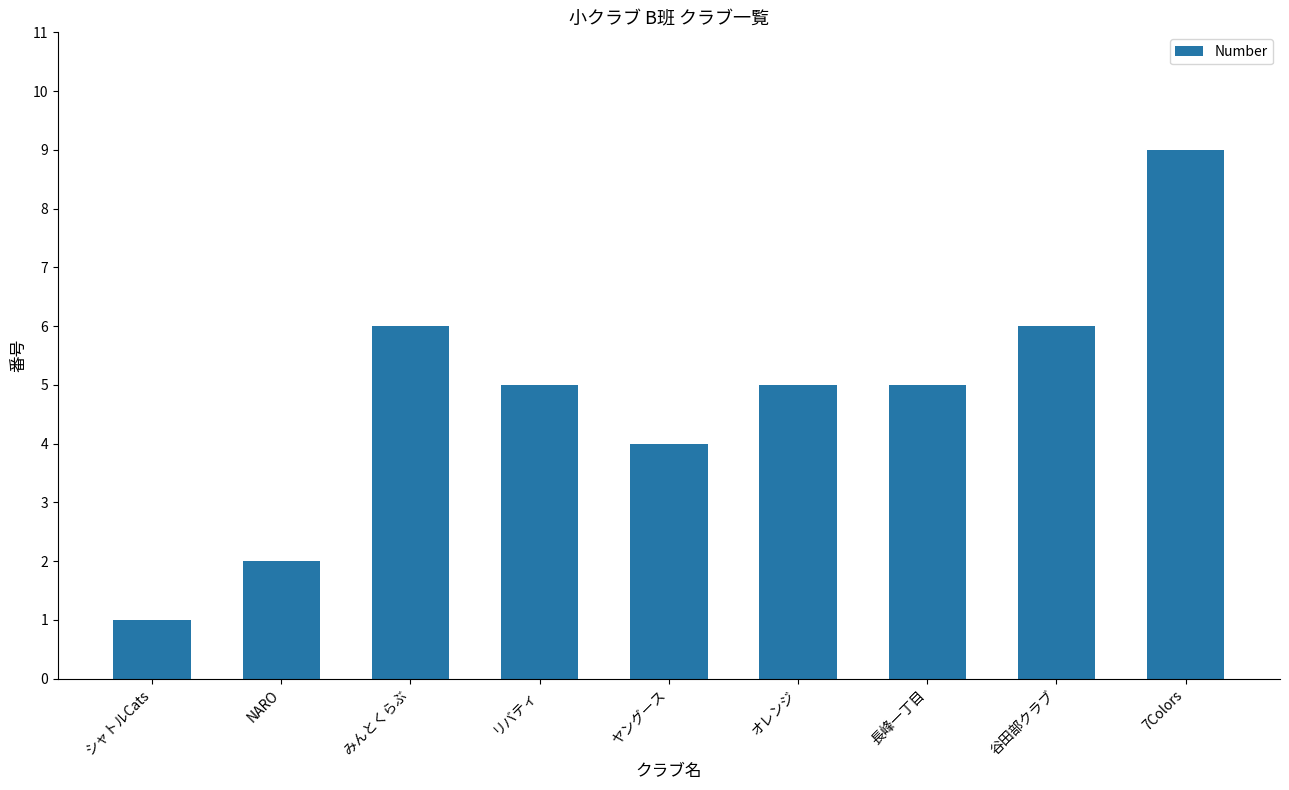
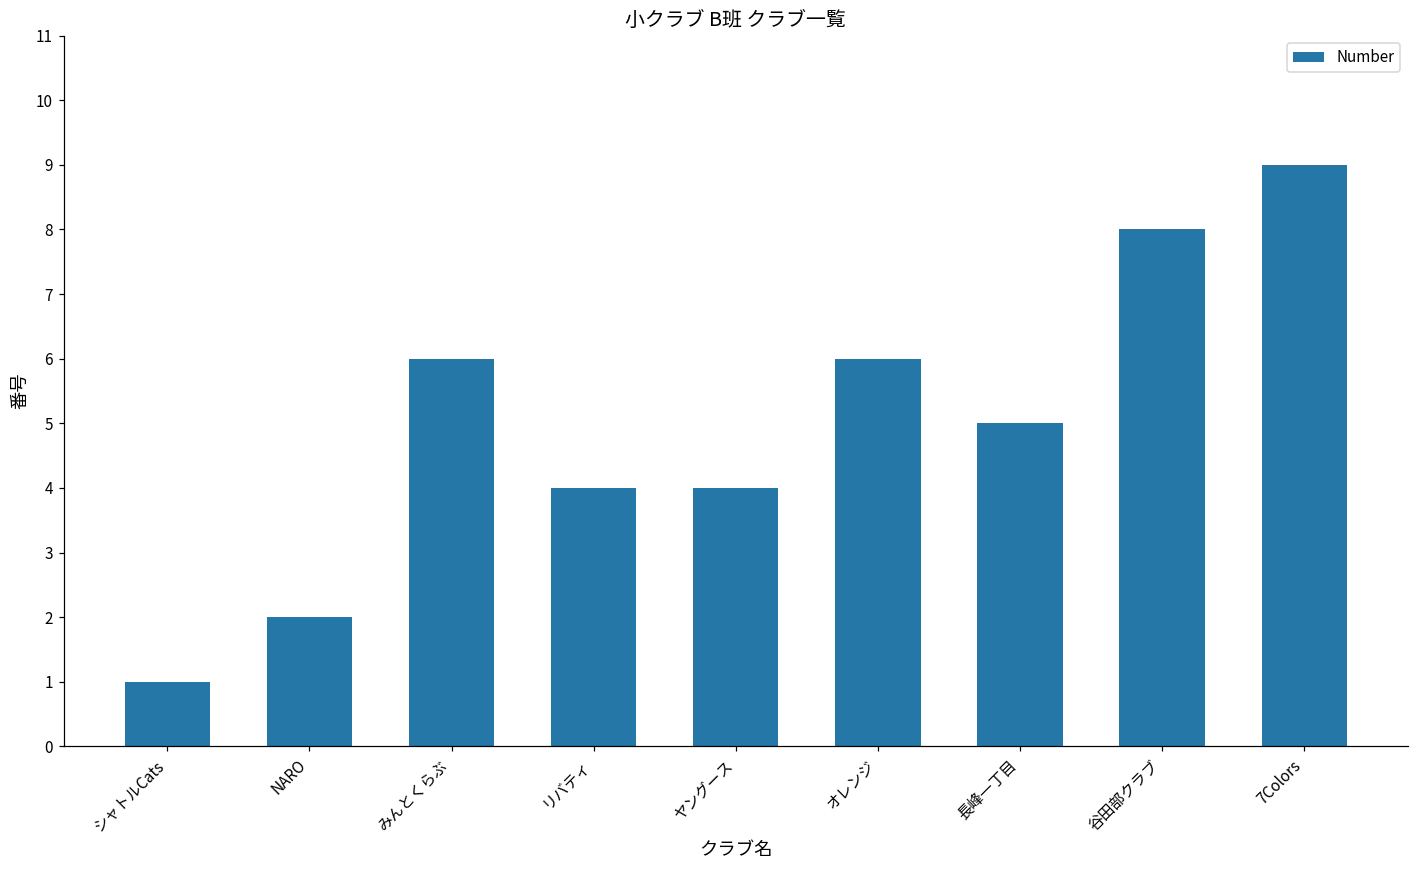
  {
    "シャトルCats": 1,
    "NARO": 2,
    "みんとくらぶ": 6,
-   "リバティ": 5,
+   "リバティ": 4,
    "ヤングース": 4,
-   "オレンジ": 5,
+   "オレンジ": 6,
    "長峰一丁目": 5,
-   "谷田部クラブ": 6,
+   "谷田部クラブ": 8,
    "7Colors": 9
  }
